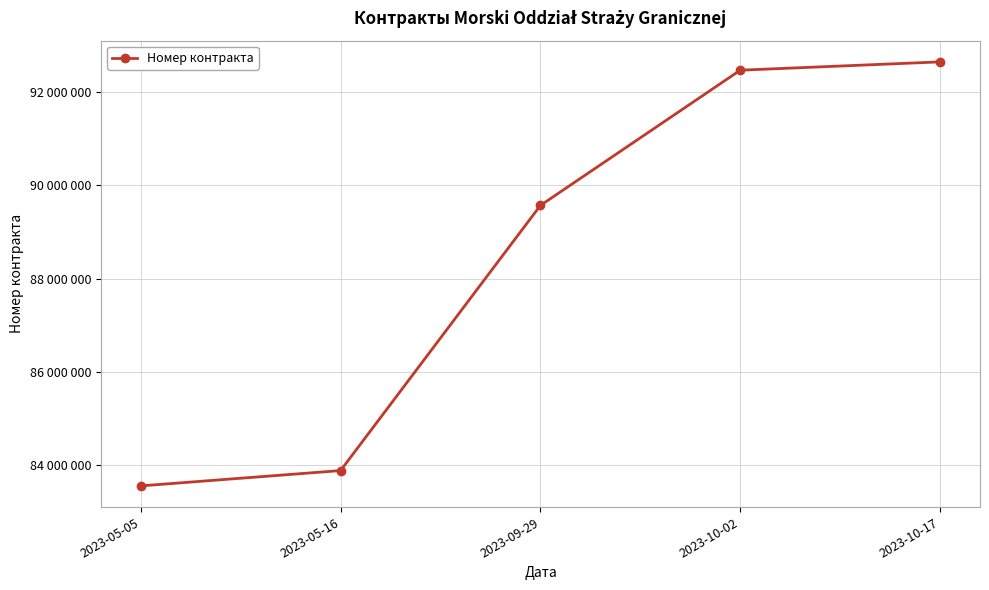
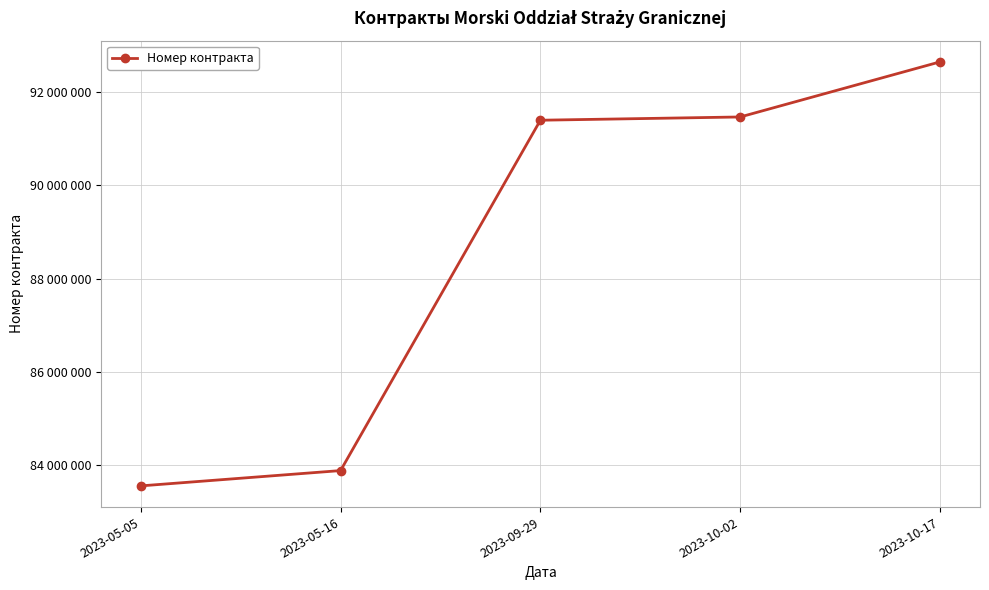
  {
    "2023-05-05": 83600000,
    "2023-05-16": 83900000,
-   "2023-09-29": 89600000,
-   "2023-10-02": 92500000,
+   "2023-09-29": 91400000,
+   "2023-10-02": 91500000,
    "2023-10-17": 92600000
  }
